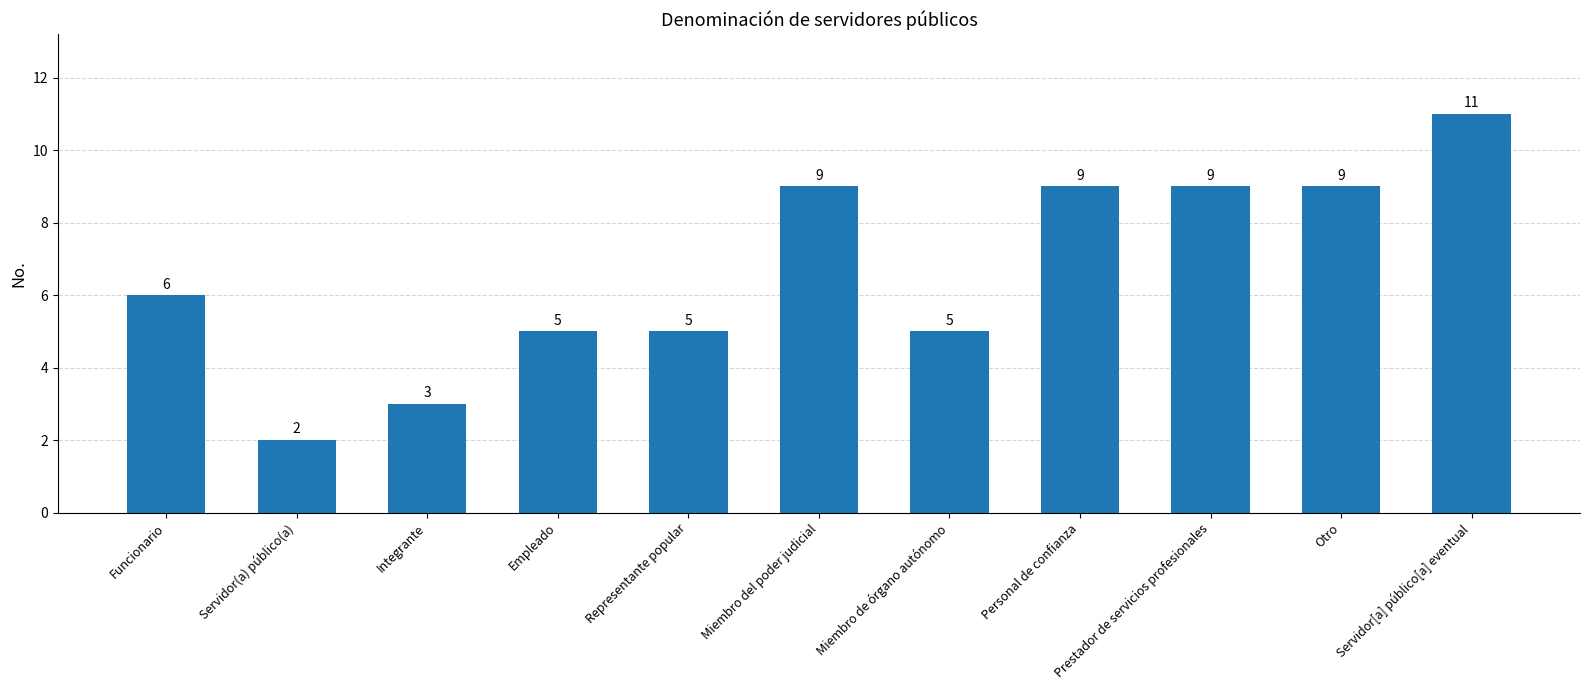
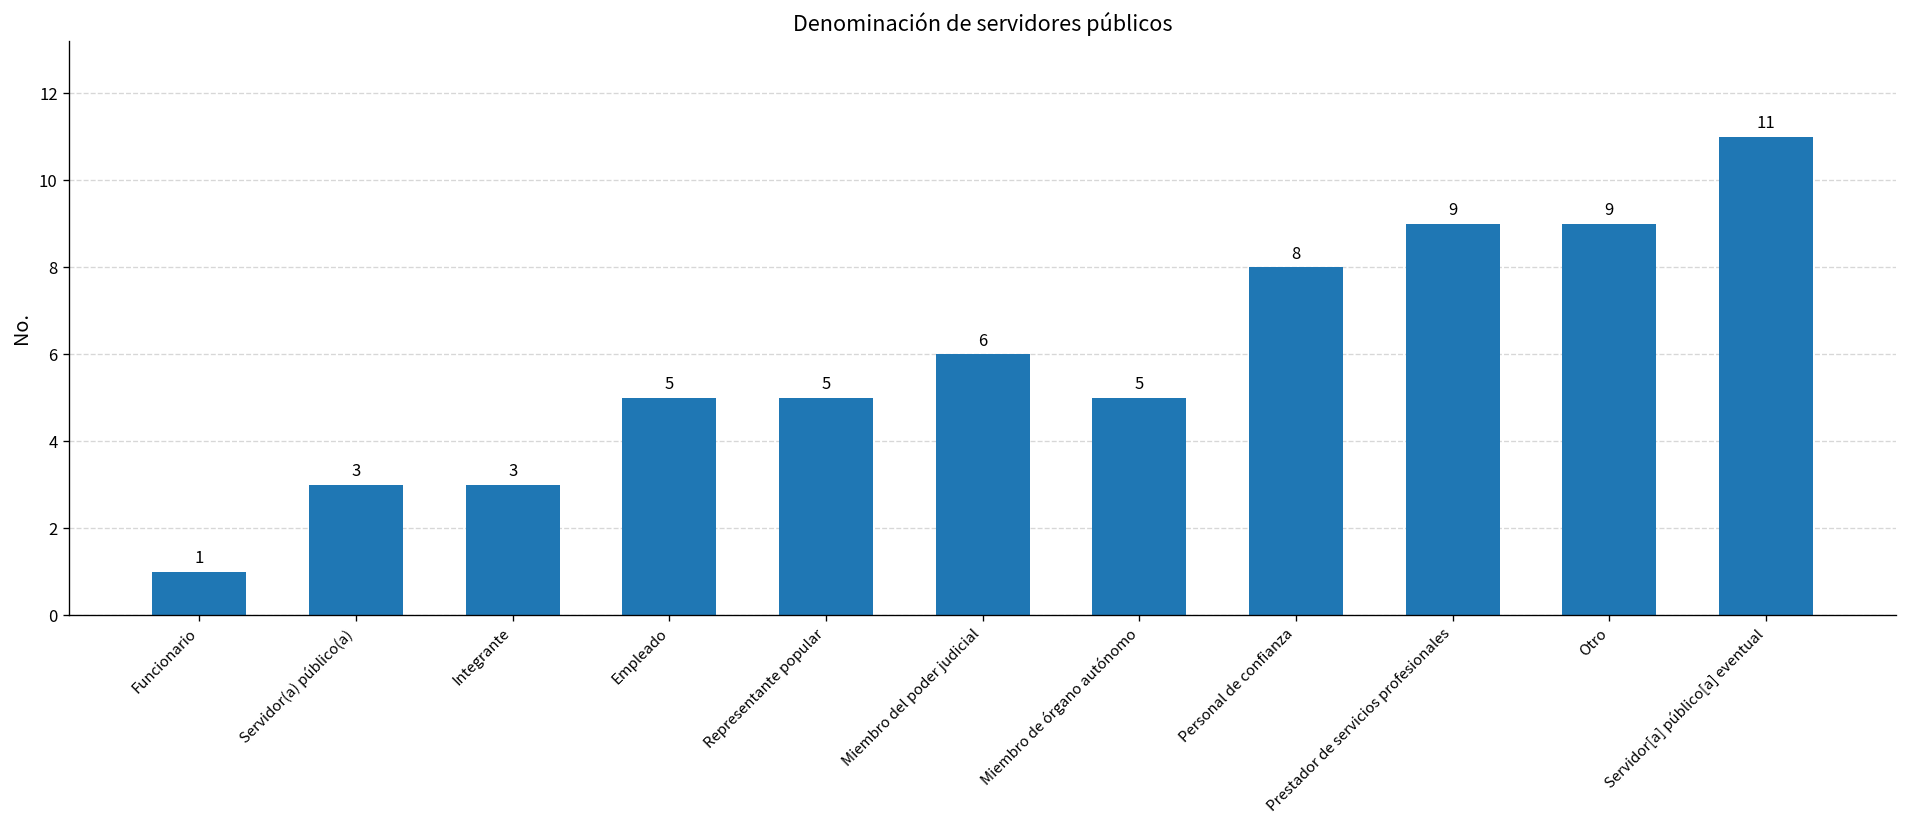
  {
-   "Funcionario": 6,
-   "Servidor(a) público(a)": 2,
+   "Funcionario": 1,
+   "Servidor(a) público(a)": 3,
    "Integrante": 3,
    "Empleado": 5,
    "Representante popular": 5,
-   "Miembro del poder judicial": 9,
+   "Miembro del poder judicial": 6,
    "Miembro de órgano autónomo": 5,
-   "Personal de confianza": 9,
+   "Personal de confianza": 8,
    "Prestador de servicios profesionales": 9,
    "Otro": 9,
    "Servidor[a] público[a] eventual": 11
  }
